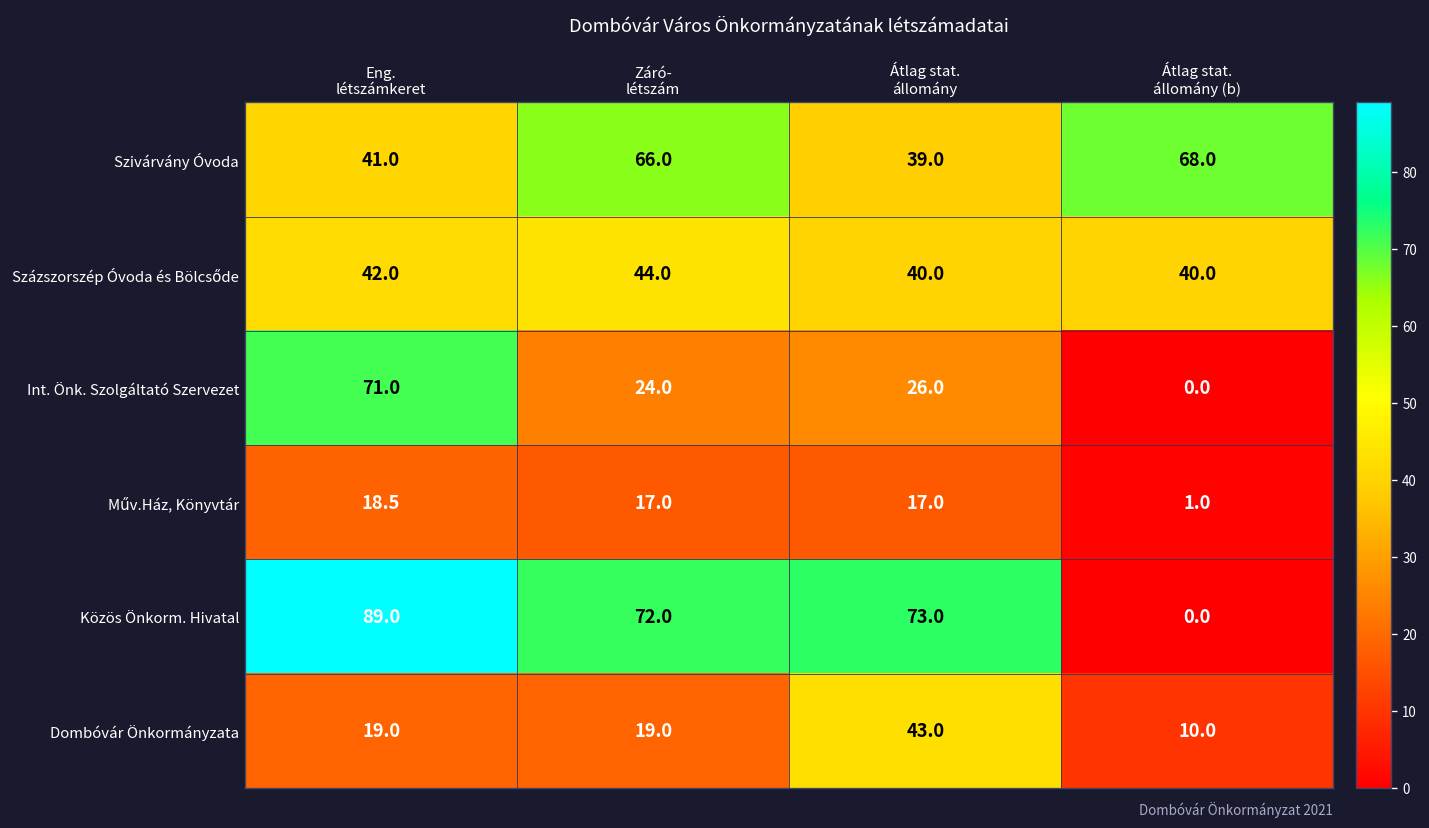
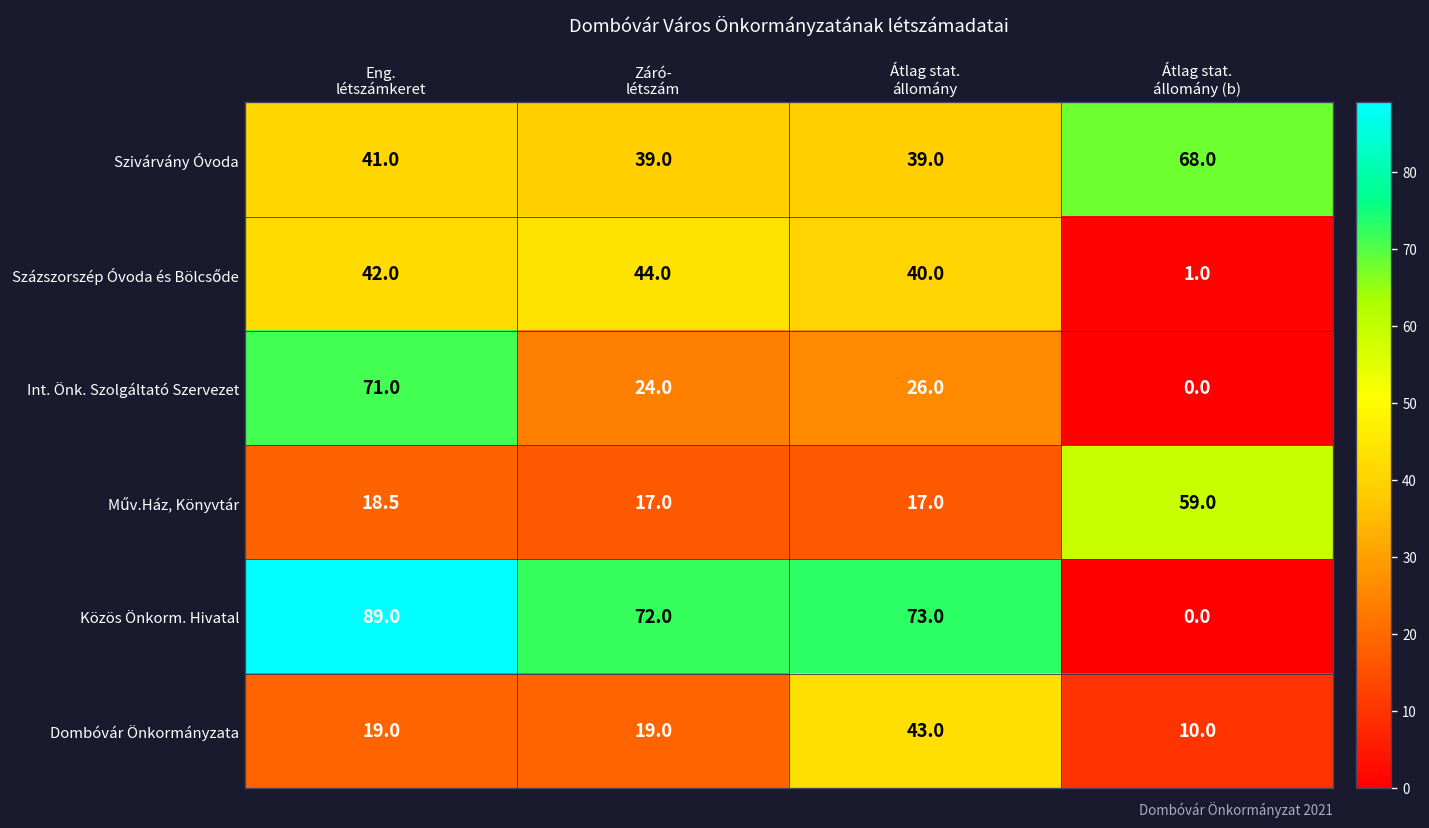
  {
    "Szivárvány Óvoda": {
      "Eng. létszámkeret": 41.0,
-     "Záró- létszám": 66.0,
+     "Záró- létszám": 39.0,
      "Átlag stat. állomány": 39.0,
      "Átlag stat. állomány (b)": 68.0
    },
    "Százszorszép Óvoda és Bölcsőde": {
      "Eng. létszámkeret": 42.0,
      "Záró- létszám": 44.0,
      "Átlag stat. állomány": 40.0,
-     "Átlag stat. állomány (b)": 40.0
+     "Átlag stat. állomány (b)": 1.0
    },
    "Int. Önk. Szolgáltató Szervezet": {
      "Eng. létszámkeret": 71.0,
      "Záró- létszám": 24.0,
      "Átlag stat. állomány": 26.0,
      "Átlag stat. állomány (b)": 0.0
    },
    "Műv.Ház, Könyvtár": {
      "Eng. létszámkeret": 18.5,
      "Záró- létszám": 17.0,
      "Átlag stat. állomány": 17.0,
-     "Átlag stat. állomány (b)": 1.0
+     "Átlag stat. állomány (b)": 59.0
    },
    "Közös Önkorm. Hivatal": {
      "Eng. létszámkeret": 89.0,
      "Záró- létszám": 72.0,
      "Átlag stat. állomány": 73.0,
      "Átlag stat. állomány (b)": 0.0
    },
    "Dombóvár Önkormányzata": {
      "Eng. létszámkeret": 19.0,
      "Záró- létszám": 19.0,
      "Átlag stat. állomány": 43.0,
      "Átlag stat. állomány (b)": 10.0
    }
  }
